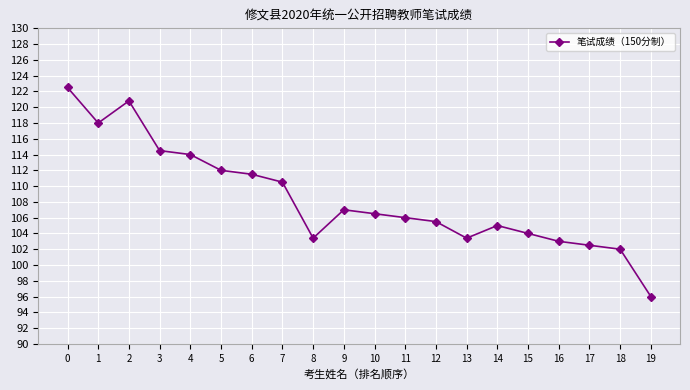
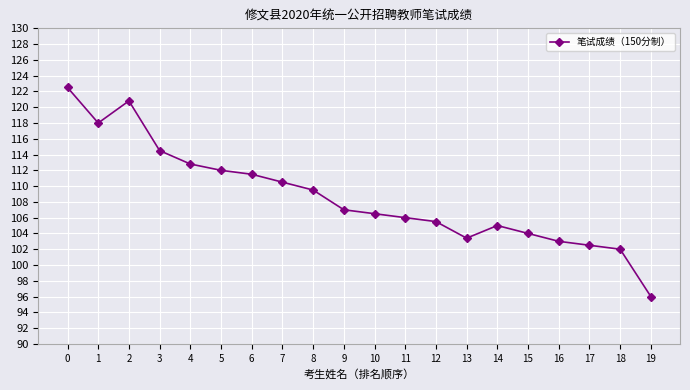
  {
    "0": 123,
    "1": 118,
    "2": 121,
    "3": 115,
-   "4": 114,
+   "4": 113,
    "5": 112,
    "6": 112,
    "7": 111,
-   "8": 103,
+   "8": 110,
    "9": 107,
    "10": 107,
    "11": 106,
    "12": 106,
    "13": 103,
    "14": 105,
    "15": 104,
    "16": 103,
    "17": 103,
    "18": 102,
    "19": 96
  }
